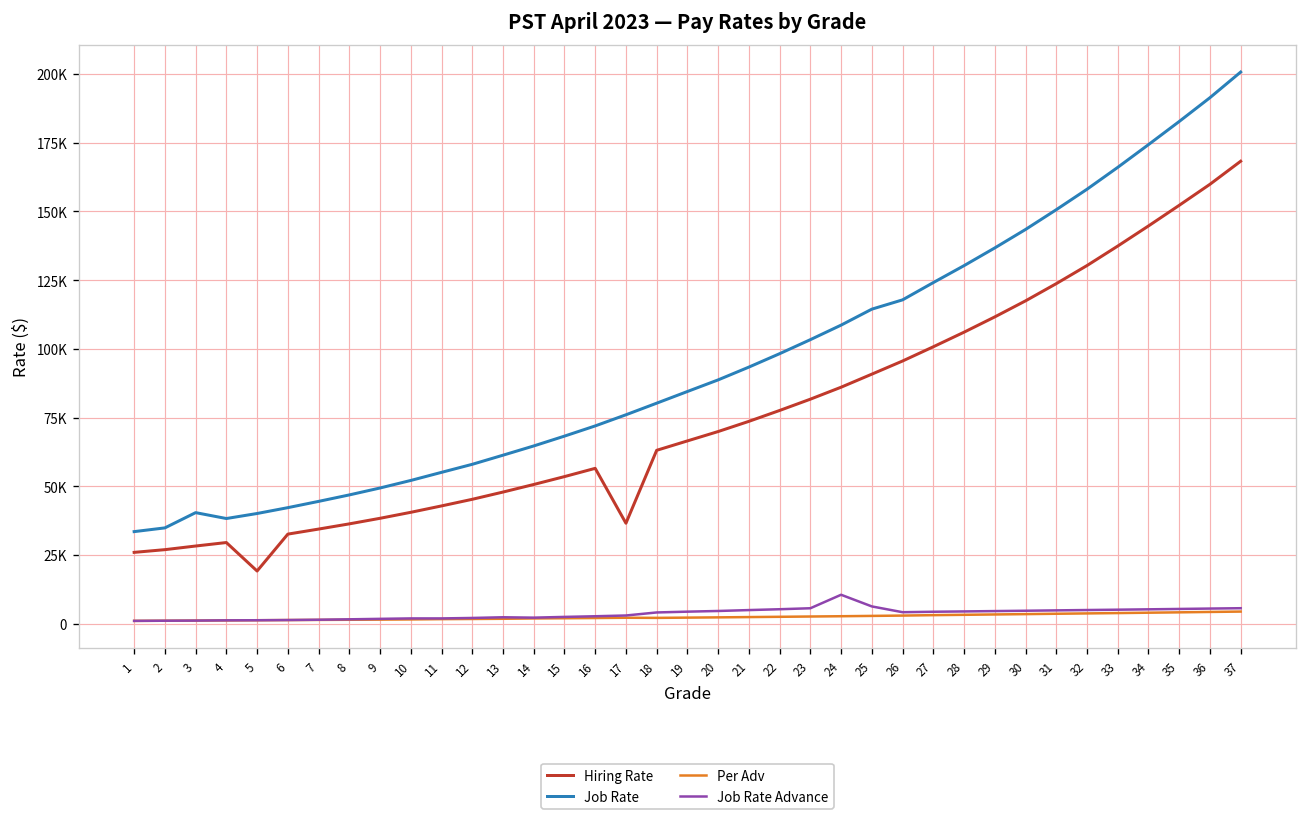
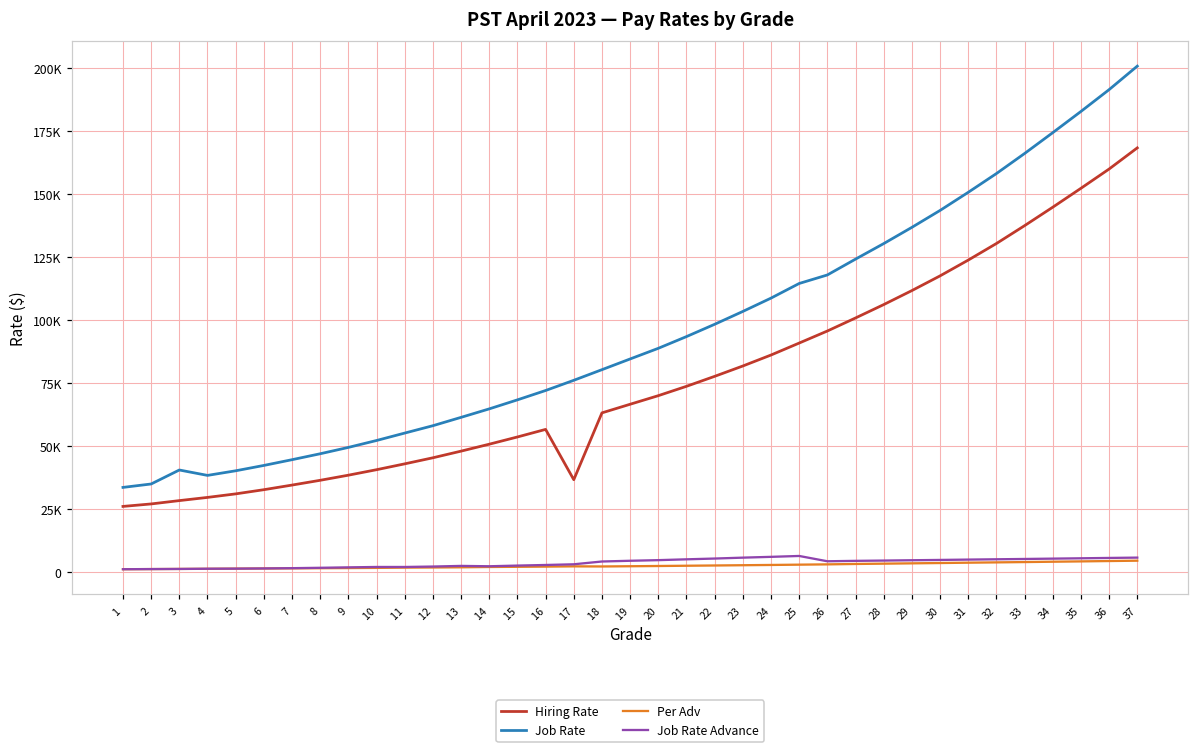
  {
    "Hiring Rate": {
      "1": 26000,
      "2": 27000,
      "3": 28000,
      "4": 30000,
-     "5": 19000,
+     "5": 31000,
      "6": 33000,
      "7": 34000,
      "8": 36000,
      "9": 38000,
      "10": 41000,
      "11": 43000,
      "12": 45000,
      "13": 48000,
      "14": 51000,
      "15": 54000,
      "16": 57000,
      "17": 37000,
      "18": 63000,
      "19": 67000,
      "20": 70000,
      "21": 74000,
      "22": 78000,
      "23": 82000,
      "24": 86000,
      "25": 91000,
      "26": 96000,
      "27": 101000,
      "28": 106000,
      "29": 112000,
      "30": 117000,
      "31": 124000,
      "32": 130000,
      "33": 137000,
      "34": 145000,
      "35": 152000,
      "36": 160000,
      "37": 168000
    },
    "Job Rate": {
      "1": 34000,
      "2": 35000,
      "3": 40000,
      "4": 38000,
      "5": 40000,
      "6": 42000,
      "7": 45000,
      "8": 47000,
      "9": 49000,
      "10": 52000,
      "11": 55000,
      "12": 58000,
      "13": 61000,
      "14": 65000,
      "15": 68000,
      "16": 72000,
      "17": 76000,
      "18": 80000,
      "19": 84000,
      "20": 89000,
      "21": 93000,
      "22": 98000,
      "23": 103000,
      "24": 109000,
      "25": 114000,
      "26": 118000,
      "27": 124000,
      "28": 130000,
      "29": 137000,
      "30": 143000,
      "31": 151000,
      "32": 158000,
      "33": 166000,
      "34": 174000,
      "35": 183000,
      "36": 191000,
      "37": 201000
    },
    "Per Adv": {
      "18": 2000,
      "19": 2000,
      "20": 2000,
      "21": 2000,
      "22": 3000,
      "23": 3000,
      "24": 3000,
      "25": 3000,
      "26": 3000,
      "27": 3000,
      "28": 3000,
      "29": 3000,
      "30": 4000,
      "31": 4000,
      "32": 4000,
      "33": 4000,
      "34": 4000,
      "35": 4000,
      "36": 4000,
      "37": 4000
    },
    "Job Rate Advance": {
      "18": 4000,
      "19": 4000,
      "20": 5000,
      "21": 5000,
      "22": 5000,
      "23": 6000,
-     "24": 11000,
+     "24": 6000,
      "25": 6000,
      "26": 4000,
      "27": 4000,
      "28": 5000,
      "29": 5000,
      "30": 5000,
      "31": 5000,
      "32": 5000,
      "33": 5000,
      "34": 5000,
      "35": 5000,
      "36": 6000,
      "37": 6000
    }
  }
